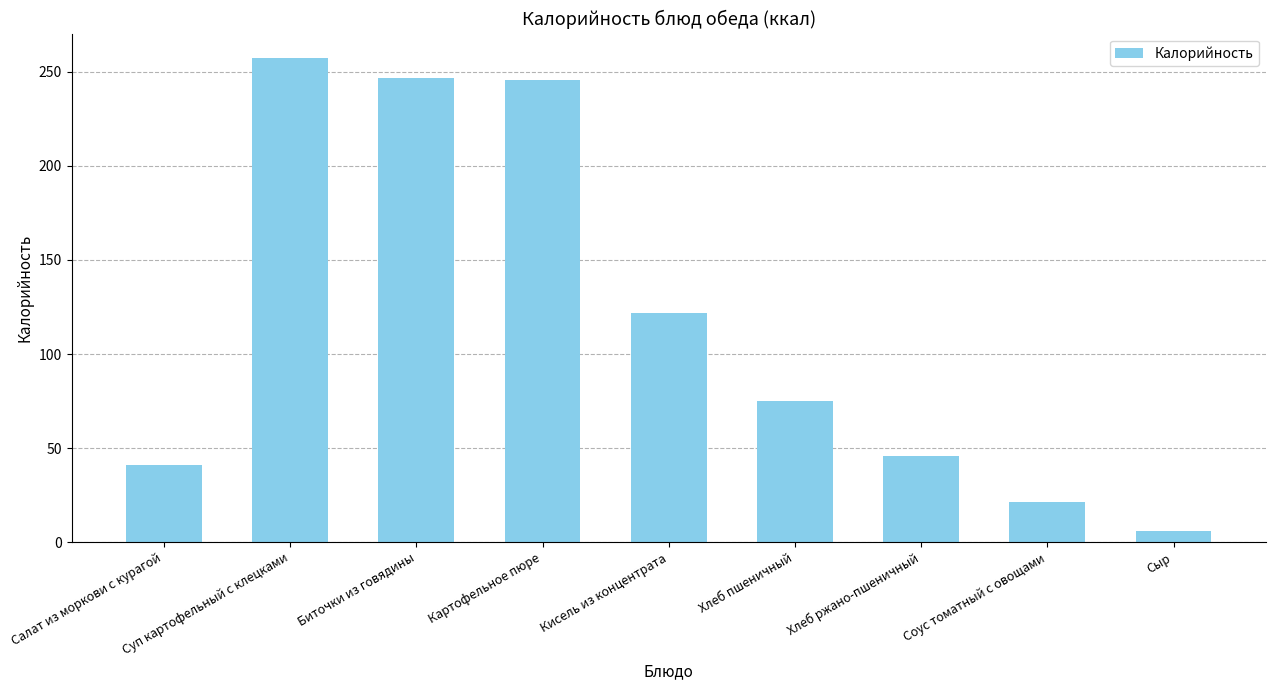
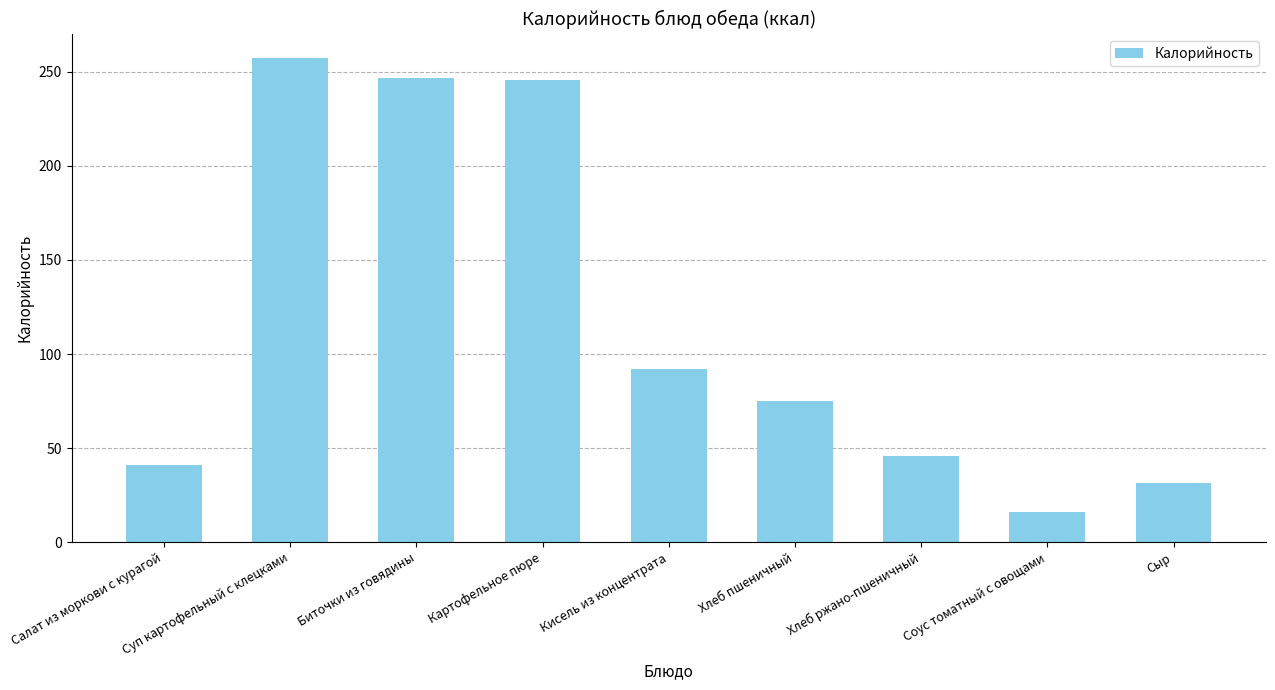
  {
    "Салат из моркови с курагой": 41,
    "Суп картофельный с клецками": 257,
    "Биточки из говядины": 247,
    "Картофельное пюре": 245,
-   "Кисель из концентрата": 122,
+   "Кисель из концентрата": 92,
    "Хлеб пшеничный": 75,
    "Хлеб ржано-пшеничный": 46,
-   "Соус томатный с овощами": 21,
-   "Сыр": 6
+   "Соус томатный с овощами": 16,
+   "Сыр": 31
  }
